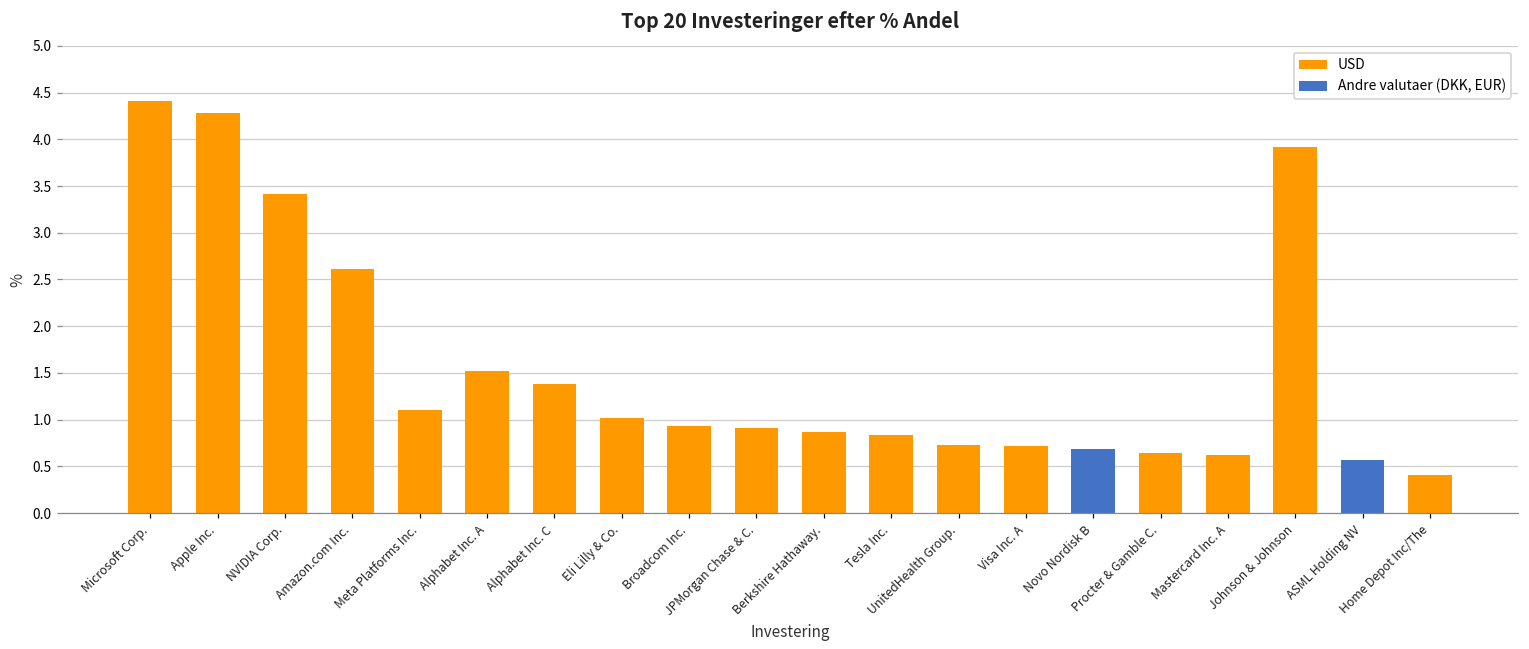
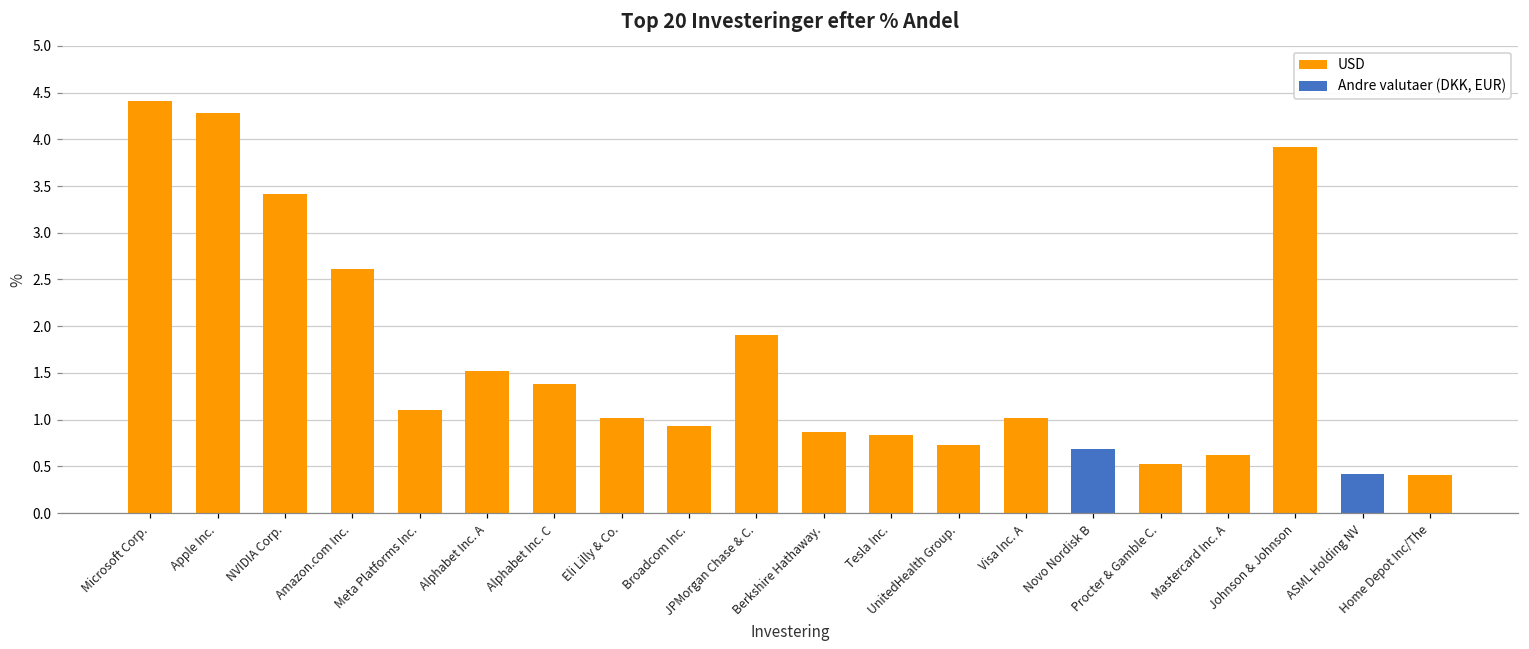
  {
    "Microsoft Corp.": 4.4,
    "Apple Inc.": 4.3,
    "NVIDIA Corp.": 3.4,
    "Amazon.com Inc.": 2.6,
    "Meta Platforms Inc.": 1.1,
    "Alphabet Inc. A": 1.5,
    "Alphabet Inc. C": 1.4,
    "Eli Lilly & Co.": 1.0,
    "Broadcom Inc.": 0.9,
-   "JPMorgan Chase & C.": 0.9,
+   "JPMorgan Chase & C.": 1.9,
    "Berkshire Hathaway.": 0.9,
    "Tesla Inc.": 0.8,
    "UnitedHealth Group.": 0.7,
-   "Visa Inc. A": 0.7,
+   "Visa Inc. A": 1.0,
    "Novo Nordisk B": 0.7,
-   "Procter & Gamble C.": 0.6,
+   "Procter & Gamble C.": 0.5,
    "Mastercard Inc. A": 0.6,
    "Johnson & Johnson": 3.9,
-   "ASML Holding NV": 0.6,
+   "ASML Holding NV": 0.4,
    "Home Depot Inc/The": 0.4
  }
